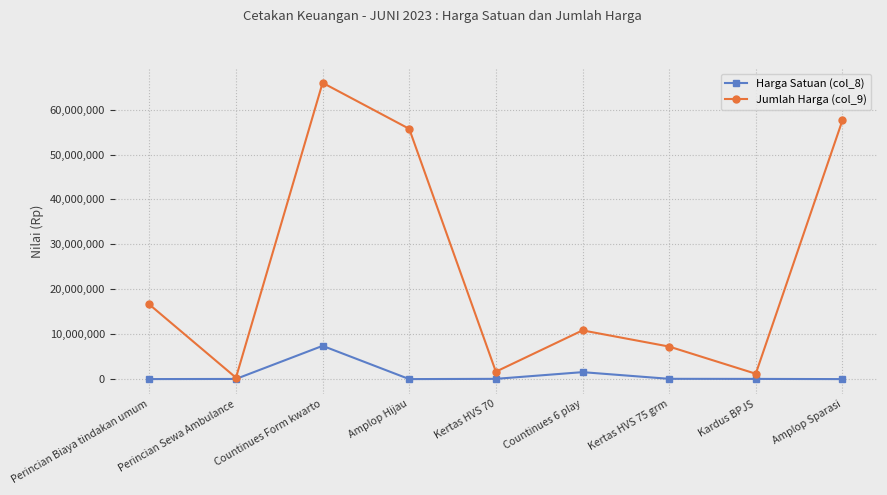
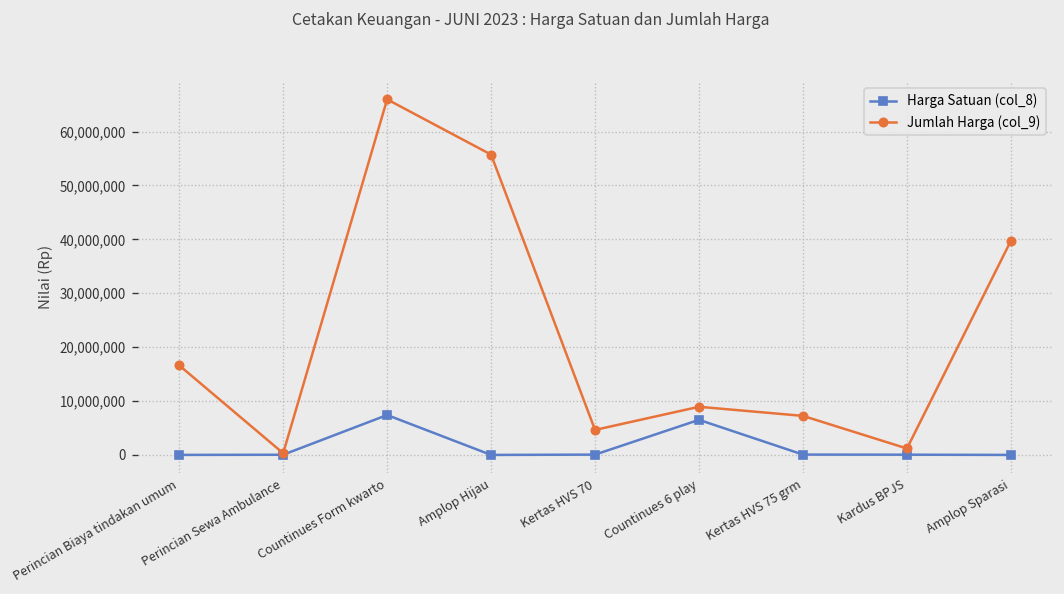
  {
    "Harga Satuan (col_8)": {
      "Perincian Biaya tindakan umum": "0",
      "Countinues Form kwarto": "7,000,000",
      "Amplop Hijau": "0",
      "Kertas HVS 70": "0",
-     "Countinues 6 play": "2,000,000",
+     "Countinues 6 play": "7,000,000",
      "Kertas HVS 75 grm": "0",
      "Kardus BPJS": "0",
      "Amplop Sparasi": "0"
    },
    "Jumlah Harga (col_9)": {
      "Perincian Biaya tindakan umum": "17,000,000",
      "Countinues Form kwarto": "66,000,000",
      "Amplop Hijau": "56,000,000",
-     "Kertas HVS 70": "2,000,000",
-     "Countinues 6 play": "11,000,000",
+     "Kertas HVS 70": "5,000,000",
+     "Countinues 6 play": "9,000,000",
      "Kertas HVS 75 grm": "7,000,000",
      "Kardus BPJS": "1,000,000",
-     "Amplop Sparasi": "58,000,000"
+     "Amplop Sparasi": "40,000,000"
    }
  }
